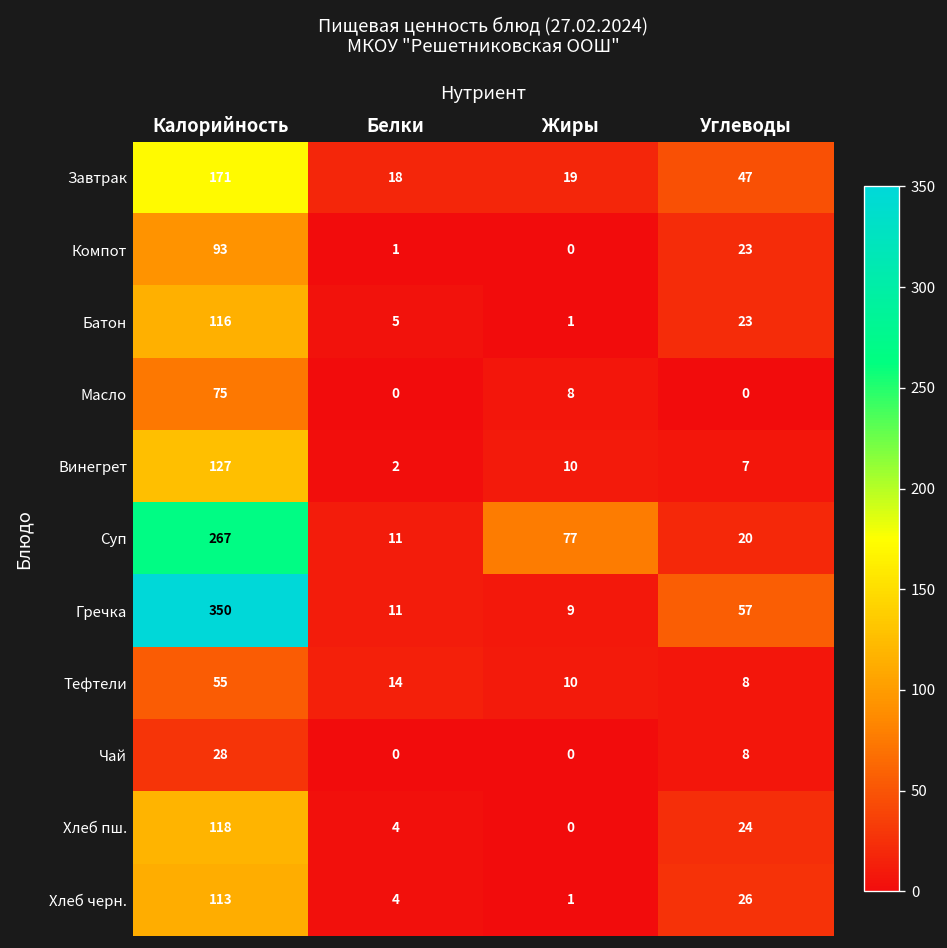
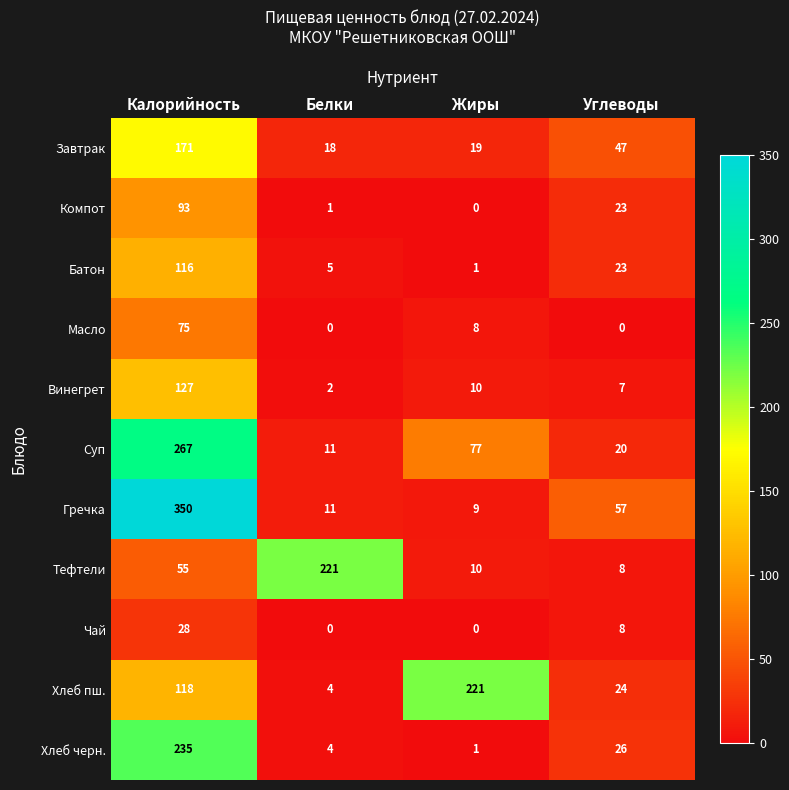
  {
    "Завтрак": {
      "Калорийность": 171,
      "Белки": 18,
      "Жиры": 19,
      "Углеводы": 47
    },
    "Компот": {
      "Калорийность": 93,
      "Белки": 1,
      "Жиры": 0,
      "Углеводы": 23
    },
    "Батон": {
      "Калорийность": 116,
      "Белки": 5,
      "Жиры": 1,
      "Углеводы": 23
    },
    "Масло": {
      "Калорийность": 75,
      "Белки": 0,
      "Жиры": 8,
      "Углеводы": 0
    },
    "Винегрет": {
      "Калорийность": 127,
      "Белки": 2,
      "Жиры": 10,
      "Углеводы": 7
    },
    "Суп": {
      "Калорийность": 267,
      "Белки": 11,
      "Жиры": 77,
      "Углеводы": 20
    },
    "Гречка": {
      "Калорийность": 350,
      "Белки": 11,
      "Жиры": 9,
      "Углеводы": 57
    },
    "Тефтели": {
      "Калорийность": 55,
-     "Белки": 14,
+     "Белки": 221,
      "Жиры": 10,
      "Углеводы": 8
    },
    "Чай": {
      "Калорийность": 28,
      "Белки": 0,
      "Жиры": 0,
      "Углеводы": 8
    },
    "Хлеб пш.": {
      "Калорийность": 118,
      "Белки": 4,
-     "Жиры": 0,
+     "Жиры": 221,
      "Углеводы": 24
    },
    "Хлеб черн.": {
-     "Калорийность": 113,
+     "Калорийность": 235,
      "Белки": 4,
      "Жиры": 1,
      "Углеводы": 26
    }
  }
